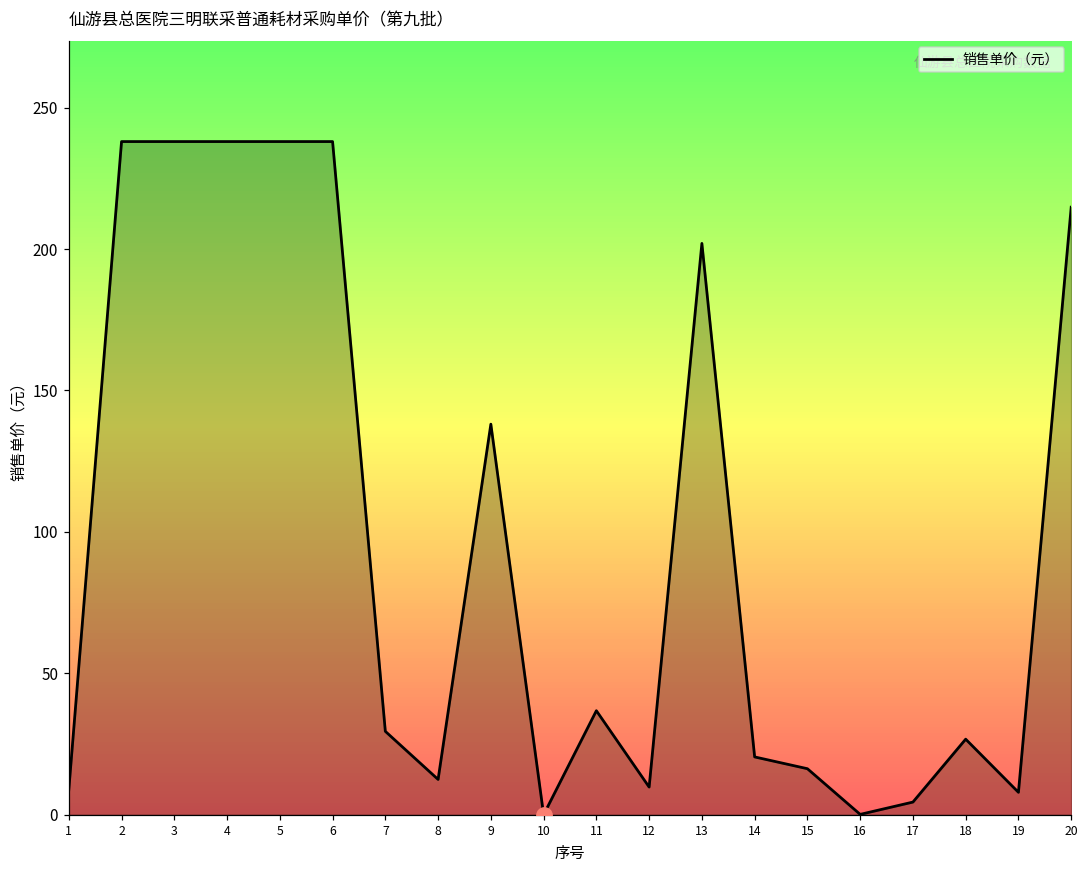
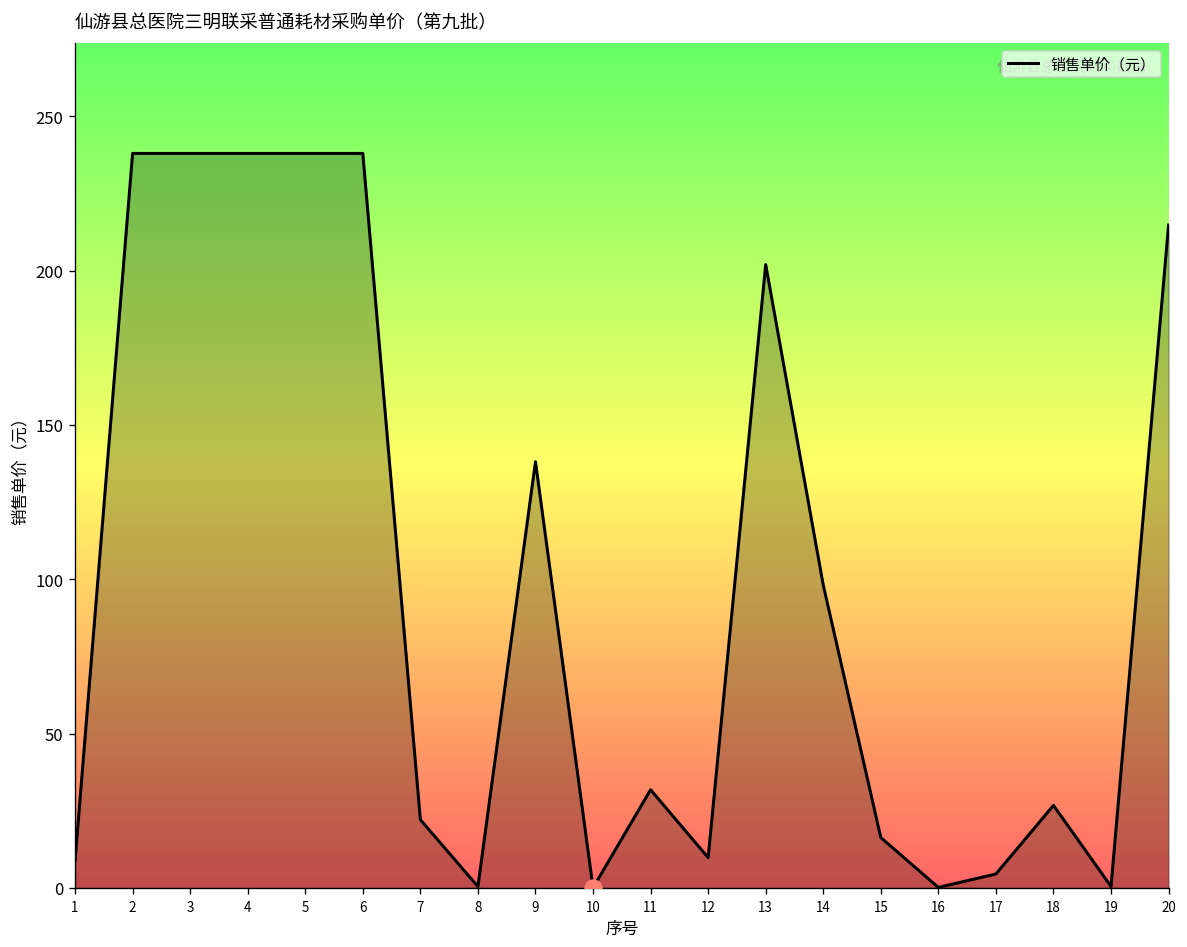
  {
    "销售单价（元）": {
      "1": 9,
      "2": 238,
      "3": 238,
      "4": 238,
      "5": 238,
      "6": 238,
-     "7": 30,
-     "8": 13,
+     "7": 22,
+     "8": 0,
      "9": 138,
-     "11": 37,
+     "11": 32,
      "12": 10,
      "13": 202,
-     "14": 20,
+     "14": 98,
      "15": 16,
      "16": 0,
      "17": 5,
      "18": 27,
-     "19": 8,
+     "19": 0,
      "20": 215
    }
  }
